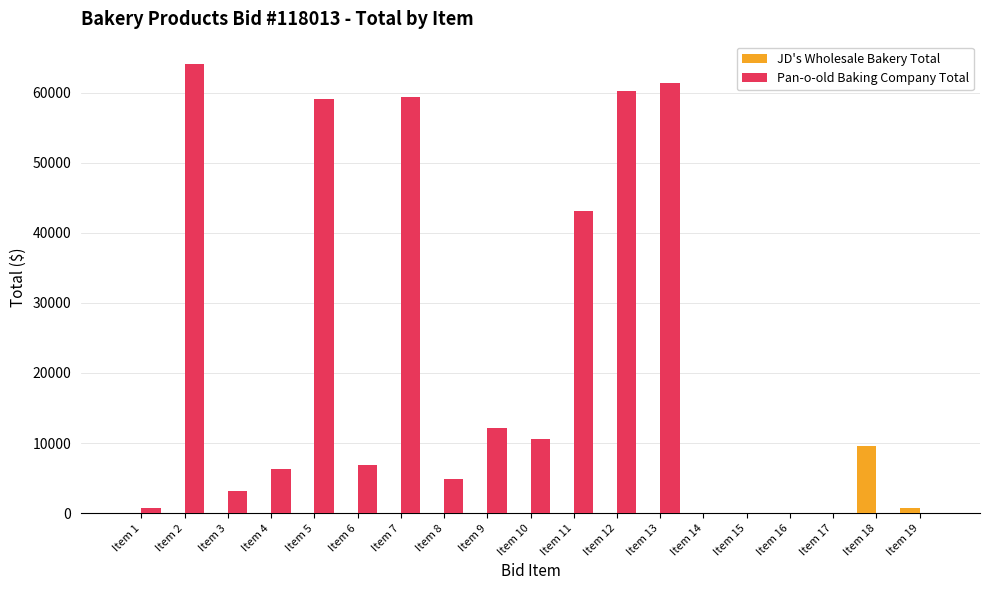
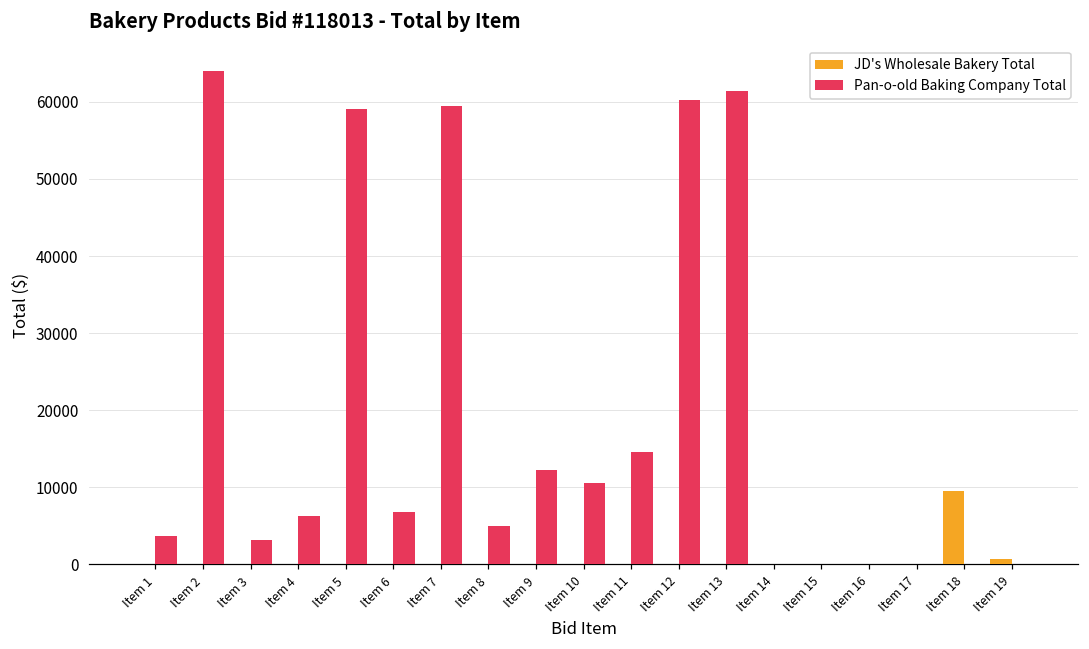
  {
    "JD's Wholesale Bakery Total": {
      "Item 1": 0,
      "Item 2": 0,
      "Item 3": 0,
      "Item 4": 0,
      "Item 5": 0,
      "Item 6": 0,
      "Item 7": 0,
      "Item 8": 0,
      "Item 9": 0,
      "Item 10": 0,
      "Item 11": 0,
      "Item 12": 0,
      "Item 13": 0,
      "Item 14": 0,
      "Item 15": 0,
      "Item 16": 0,
      "Item 17": 0,
      "Item 18": 10000,
      "Item 19": 1000
    },
    "Pan-o-old Baking Company Total": {
-     "Item 1": 1000,
+     "Item 1": 4000,
      "Item 2": 64000,
      "Item 3": 3000,
      "Item 4": 6000,
      "Item 5": 59000,
      "Item 6": 7000,
      "Item 7": 59000,
      "Item 8": 5000,
      "Item 9": 12000,
      "Item 10": 11000,
-     "Item 11": 43000,
+     "Item 11": 15000,
      "Item 12": 60000,
      "Item 13": 61000,
      "Item 14": 0,
      "Item 15": 0,
      "Item 16": 0,
      "Item 17": 0,
      "Item 18": 0,
      "Item 19": 0
    }
  }
